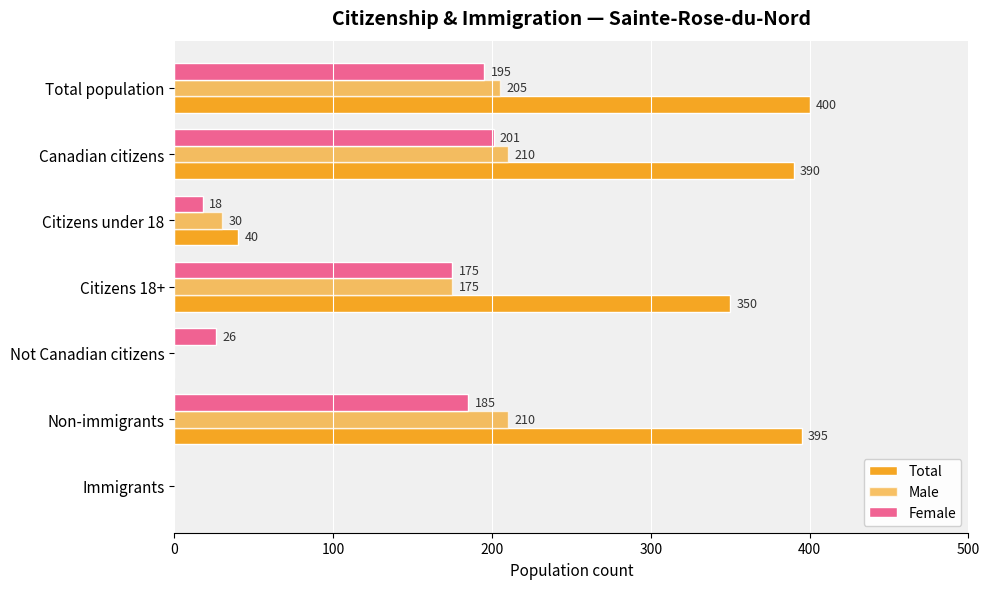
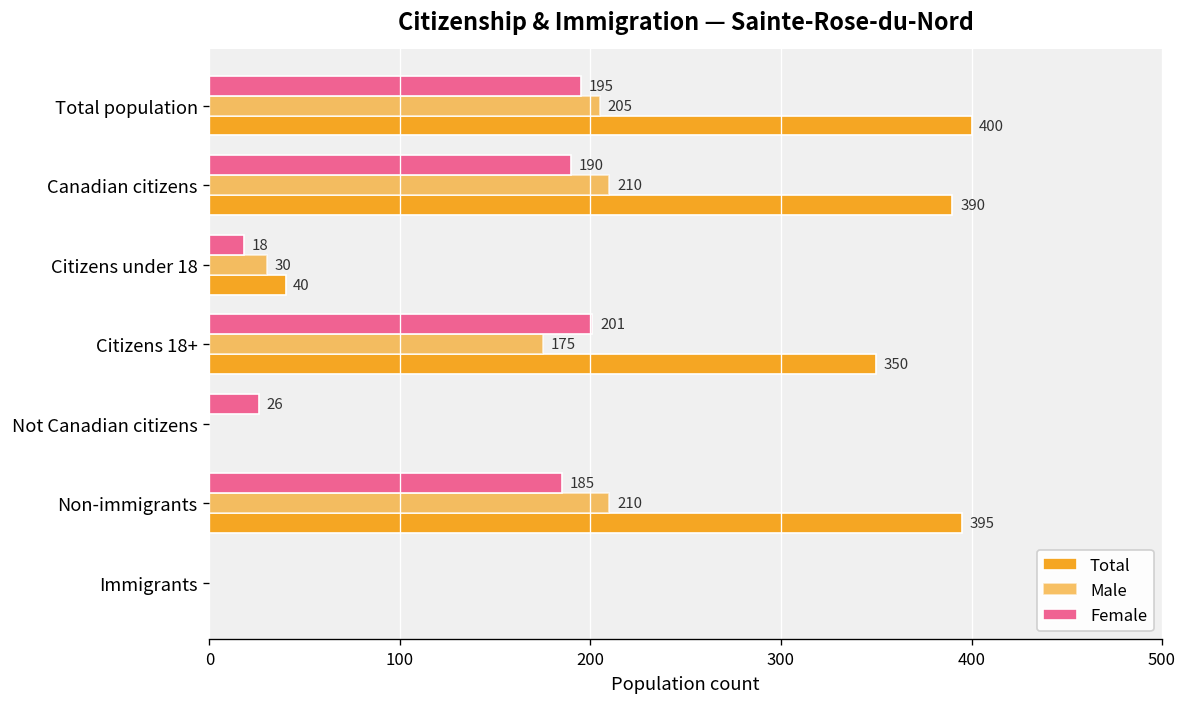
  {
    "Female": {
      "Total population": 195,
-     "Canadian citizens": 201,
+     "Canadian citizens": 190,
      "Citizens under 18": 18,
-     "Citizens 18+": 175,
+     "Citizens 18+": 201,
      "Not Canadian citizens": 26,
      "Non-immigrants": 185
    }
  }
